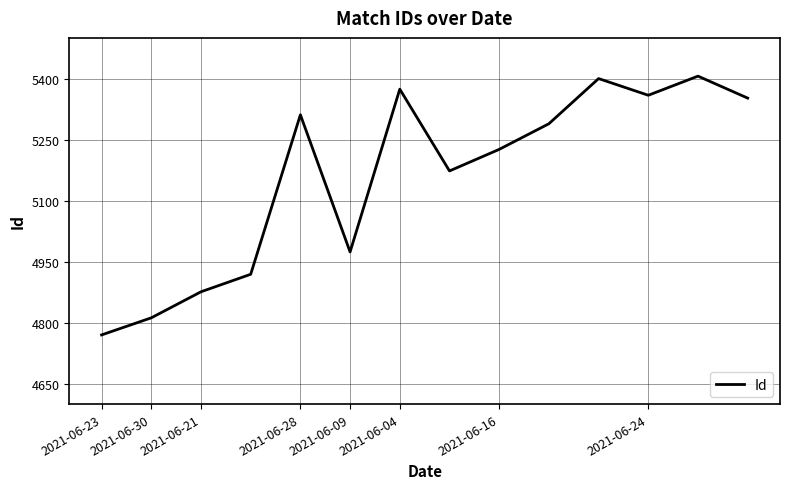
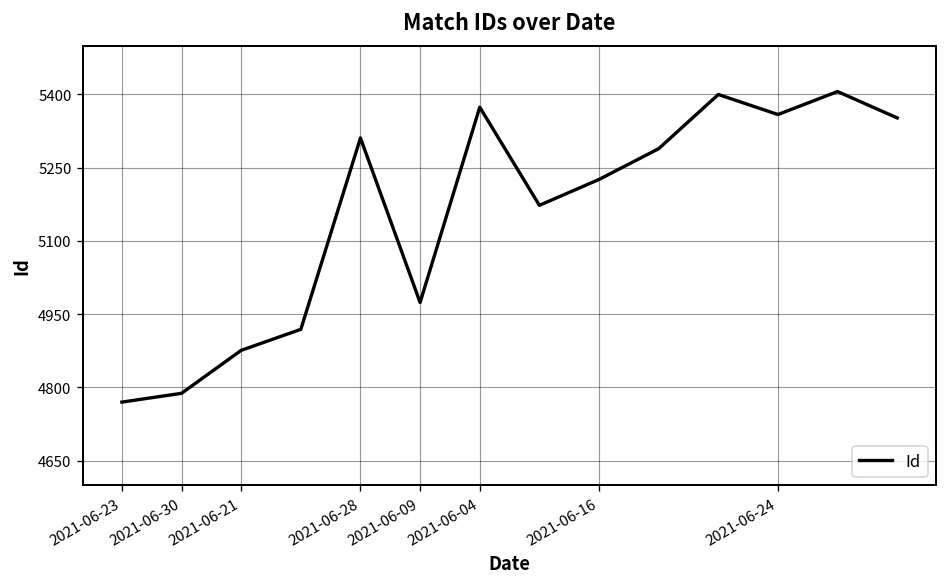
  {
-   "2021-06-30": 4810,
+   "2021-06-30": 4790,
    "2021-06-21": 4880,
    "2021-06-28": 5310,
    "2021-06-09": 4970
  }
